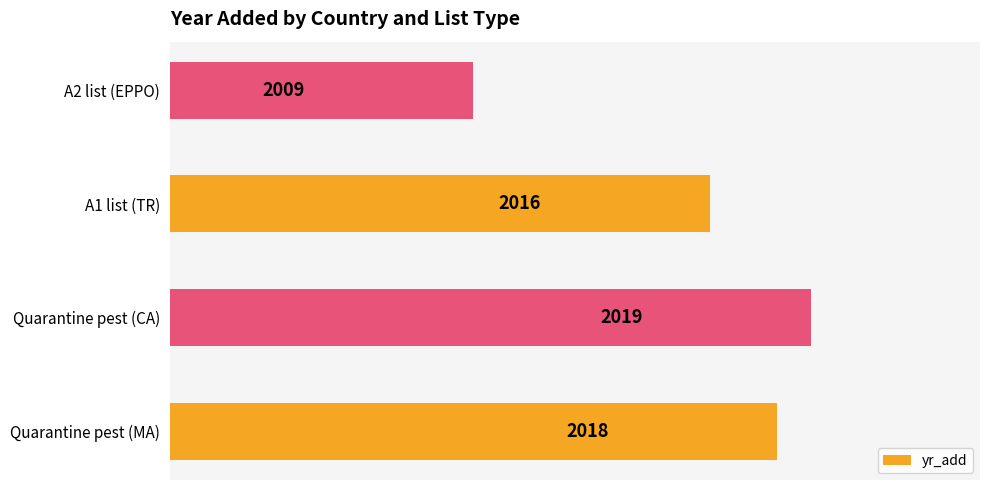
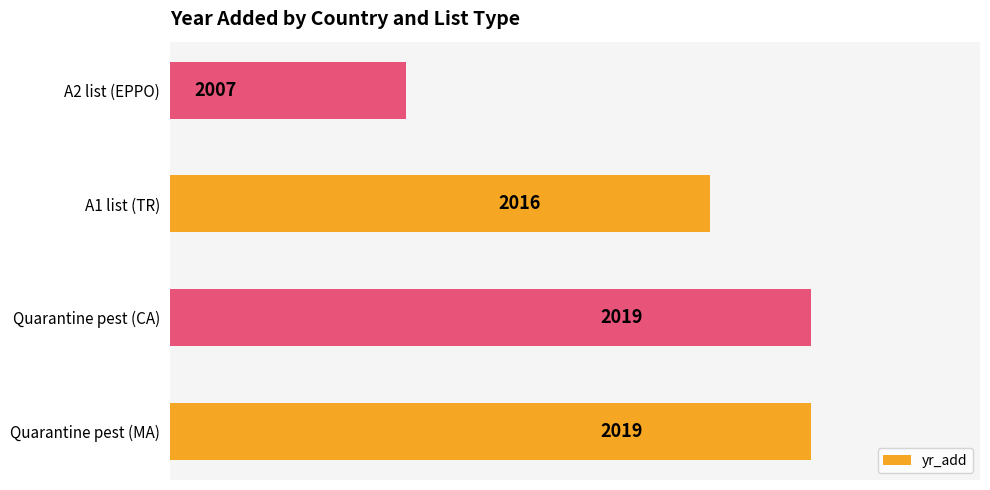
  {
-   "A2 list (EPPO)": 2009,
+   "A2 list (EPPO)": 2007,
    "A1 list (TR)": 2016,
    "Quarantine pest (CA)": 2019,
-   "Quarantine pest (MA)": 2018
+   "Quarantine pest (MA)": 2019
  }
